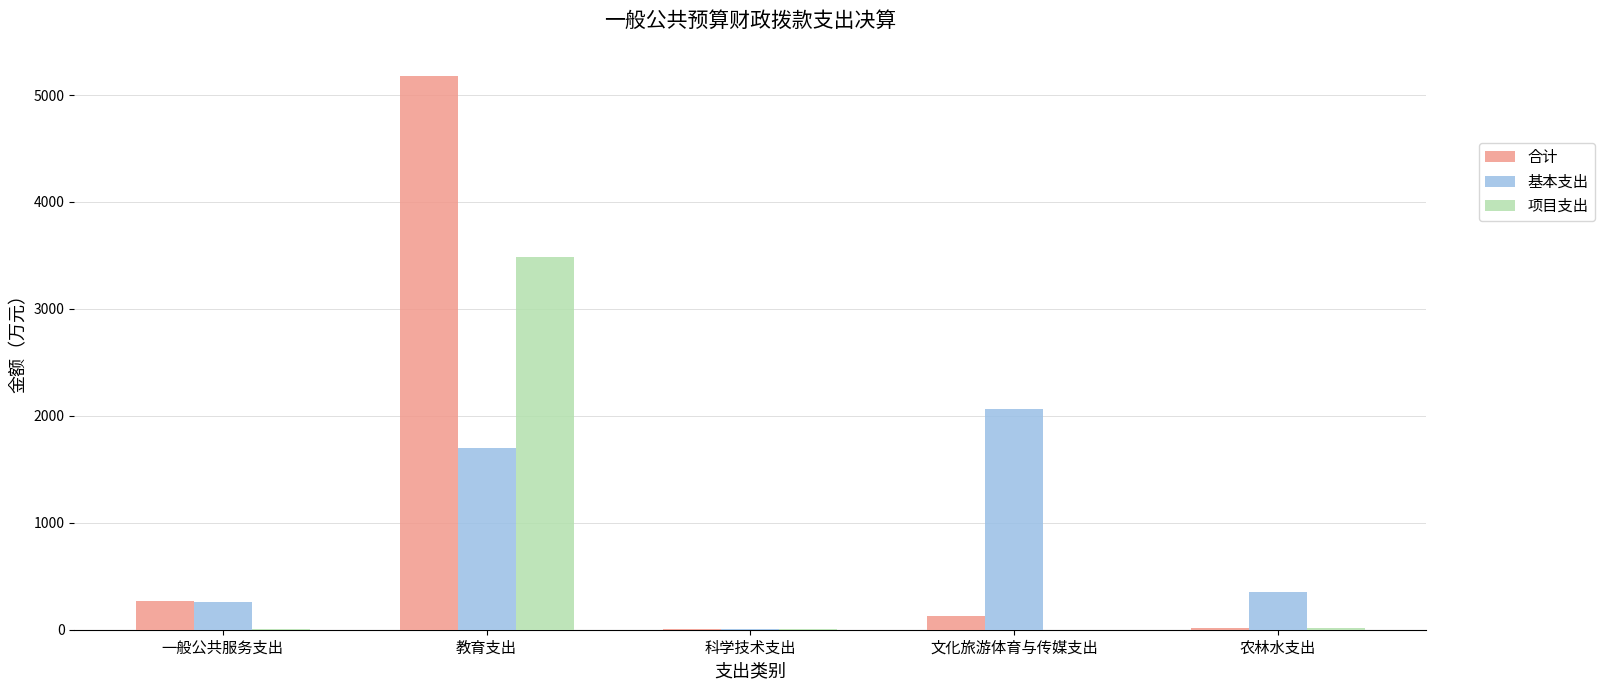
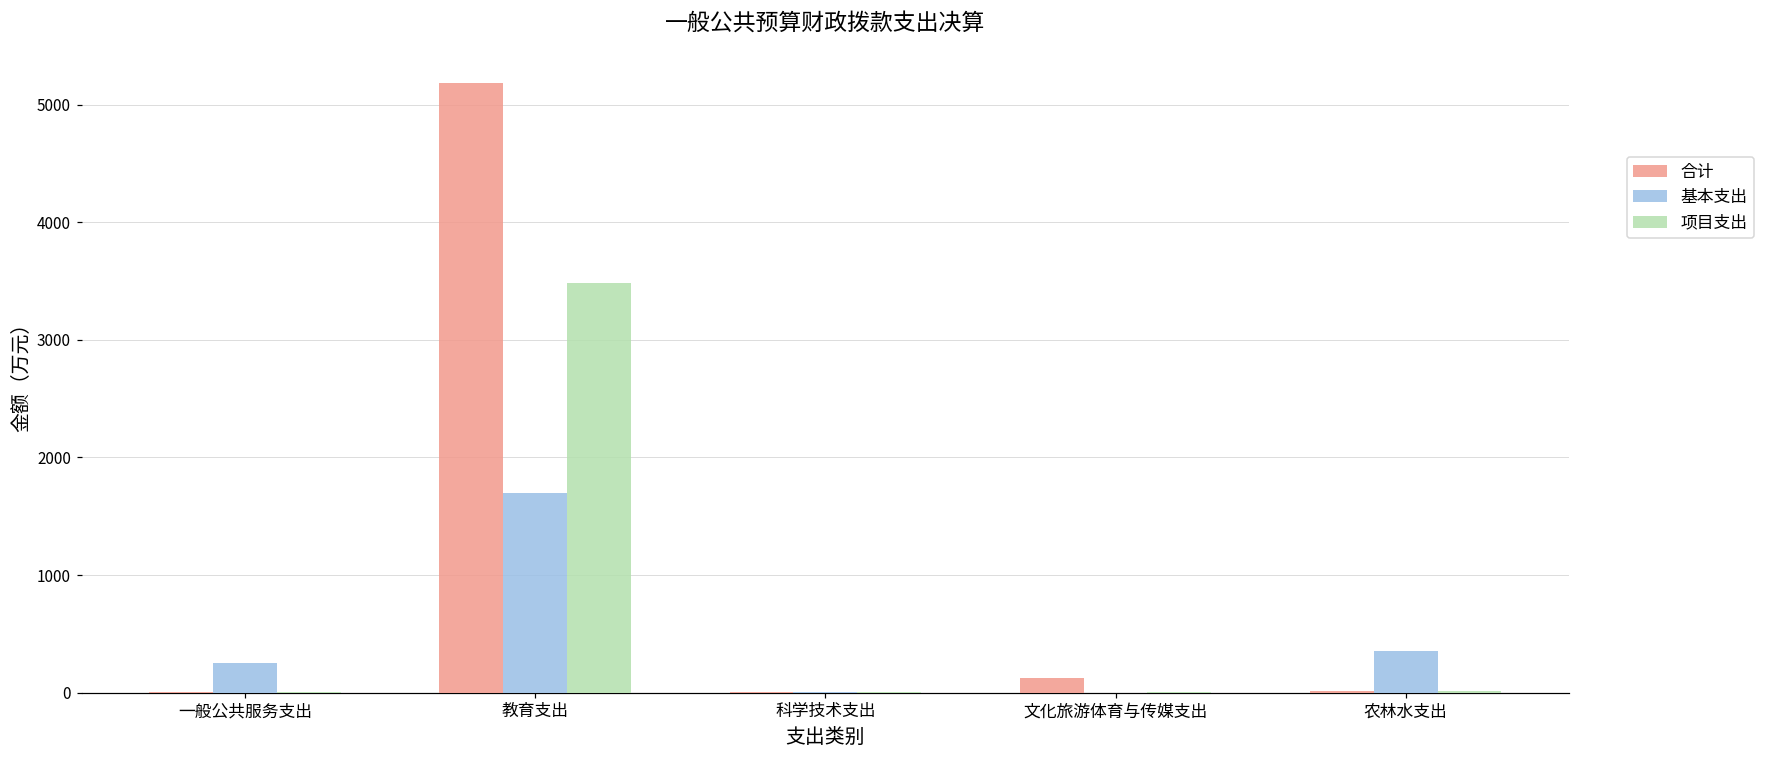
  {
    "合计": {
-     "一般公共服务支出": 270,
+     "一般公共服务支出": 0,
      "教育支出": 5180,
      "文化旅游体育与传媒支出": 130
    },
    "基本支出": {
      "一般公共服务支出": 260,
      "教育支出": 1700,
-     "文化旅游体育与传媒支出": 2060,
+     "文化旅游体育与传媒支出": 0,
      "农林水支出": 350
    },
    "项目支出": {
      "教育支出": 3480
    }
  }
